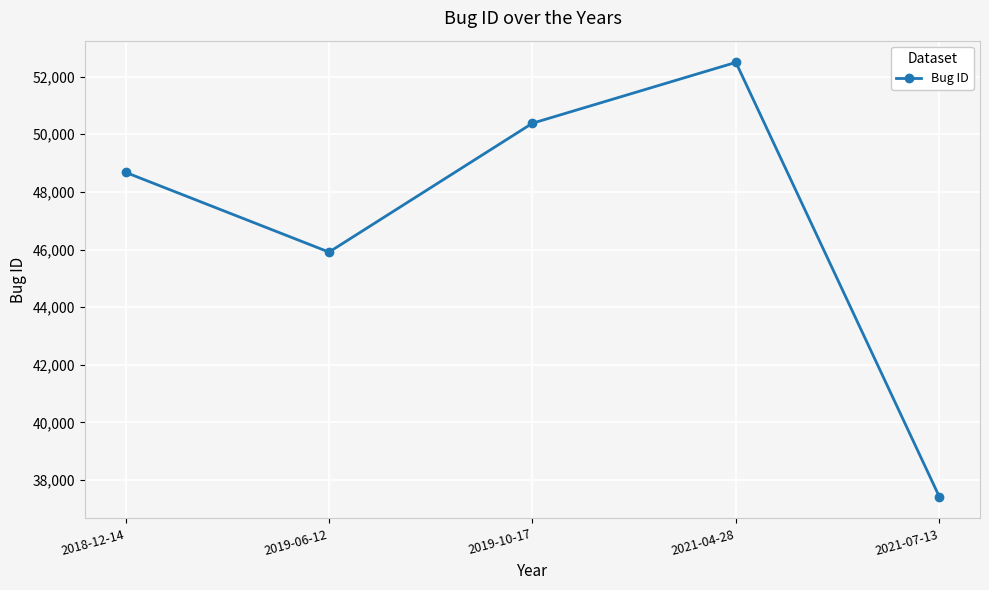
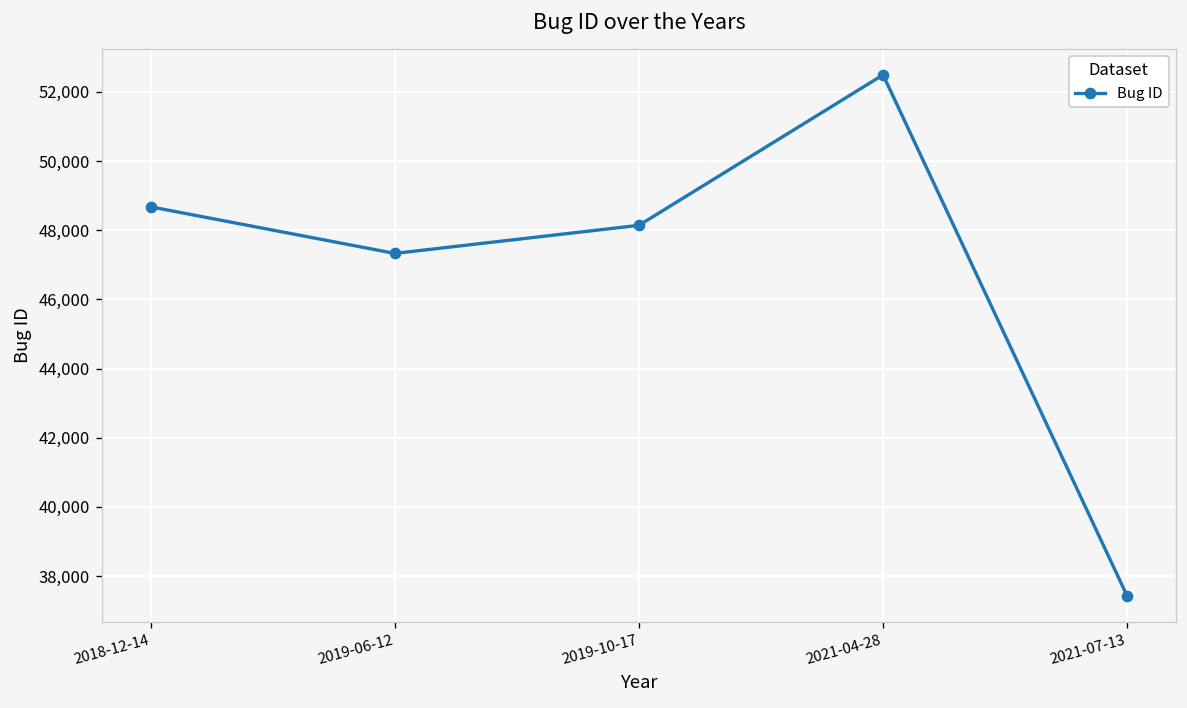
  {
    "2018-12-14": "48,700",
-   "2019-06-12": "45,900",
-   "2019-10-17": "50,400",
+   "2019-06-12": "47,300",
+   "2019-10-17": "48,100",
    "2021-04-28": "52,500",
    "2021-07-13": "37,400"
  }
